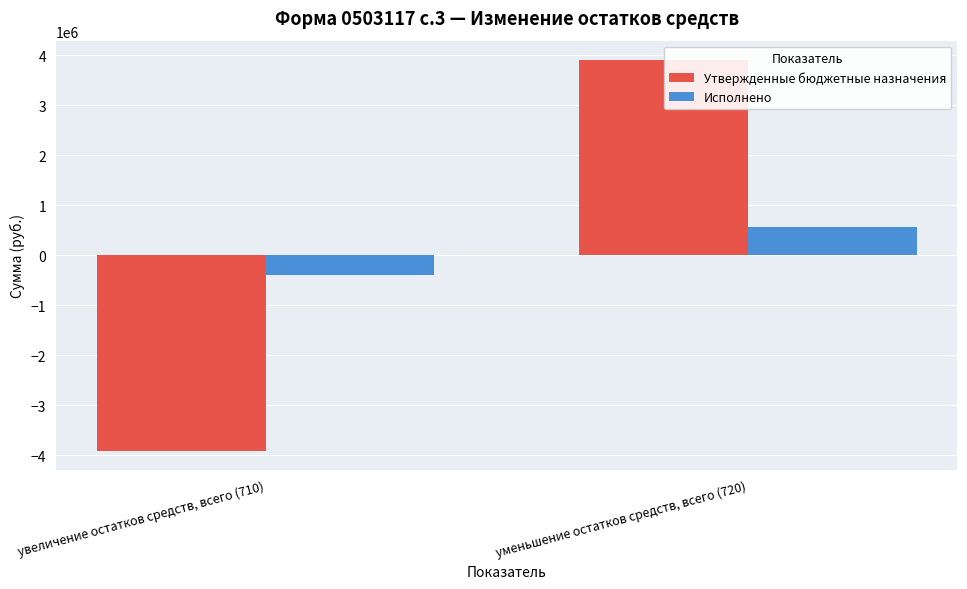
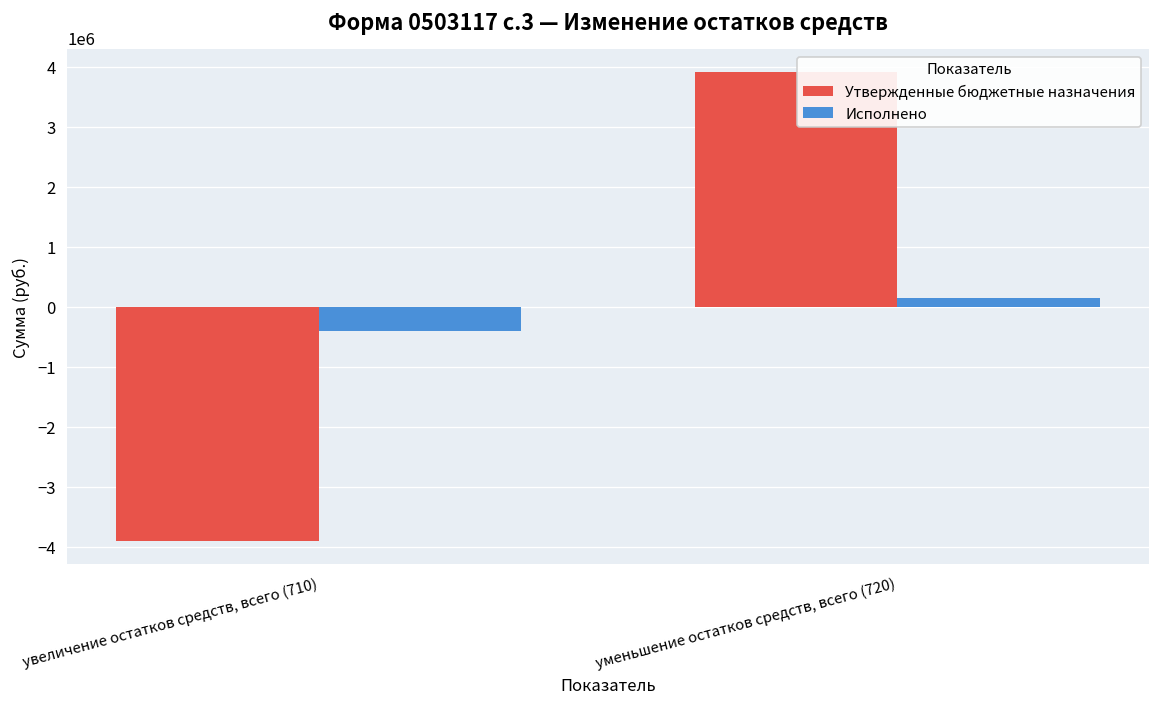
  {
    "Утвержденные бюджетные назначения": {
      "увеличение остатков средств, всего (710)": -3900000,
      "уменьшение остатков средств, всего (720)": 3900000
    },
    "Исполнено": {
      "увеличение остатков средств, всего (710)": -400000,
-     "уменьшение остатков средств, всего (720)": 600000
+     "уменьшение остатков средств, всего (720)": 100000
    }
  }
